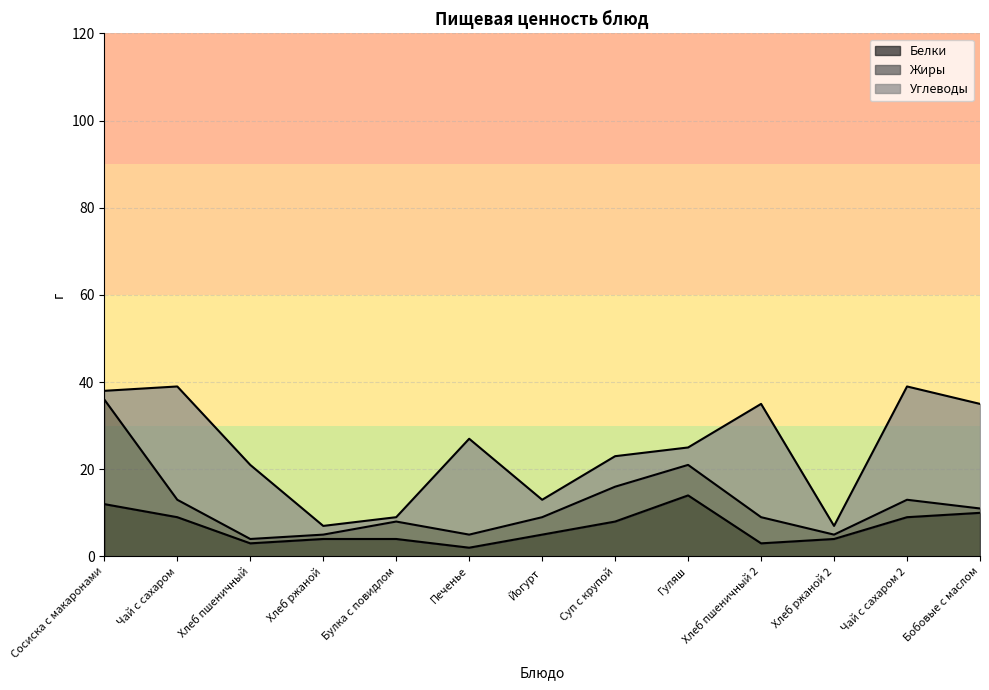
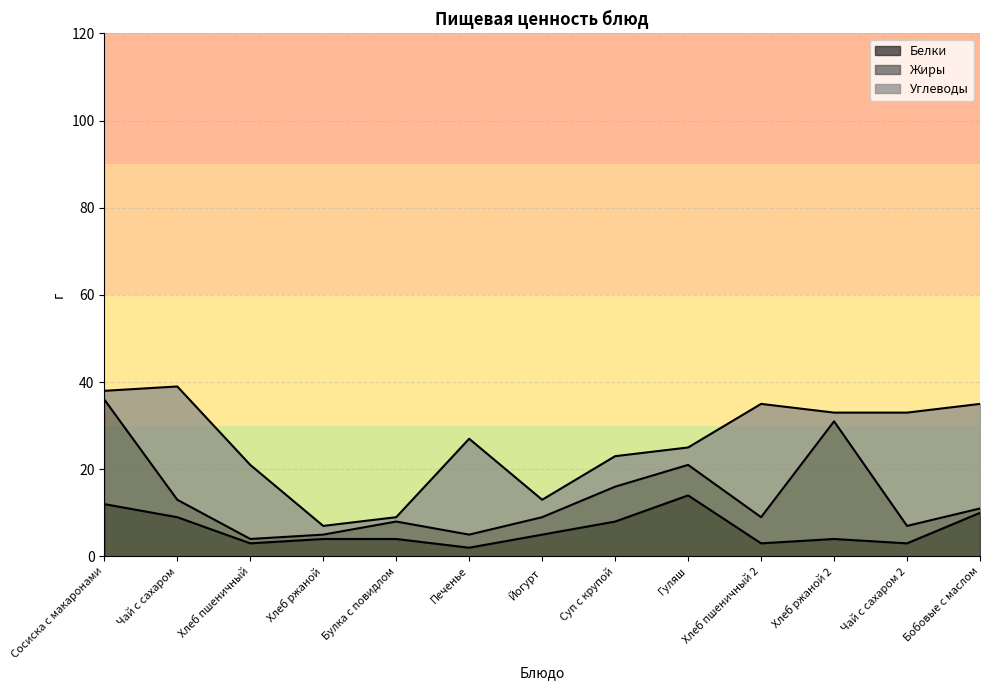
  {
    "Белки": {
      "Сосиска с макаронами": 12,
      "Чай с сахаром": 9,
      "Хлеб пшеничный": 3,
      "Хлеб ржаной": 4,
      "Булка с повидлом": 4,
      "Печенье": 2,
      "Йогурт": 5,
      "Суп с крупой": 8,
      "Гуляш": 14,
      "Хлеб пшеничный 2": 3,
      "Хлеб ржаной 2": 4,
-     "Чай с сахаром 2": 9,
+     "Чай с сахаром 2": 3,
      "Бобовые с маслом": 10
    },
    "Жиры": {
      "Сосиска с макаронами": 24,
      "Чай с сахаром": 4,
      "Хлеб пшеничный": 1,
      "Хлеб ржаной": 1,
      "Булка с повидлом": 4,
      "Печенье": 3,
      "Йогурт": 4,
      "Суп с крупой": 8,
      "Гуляш": 7,
      "Хлеб пшеничный 2": 6,
-     "Хлеб ржаной 2": 1,
+     "Хлеб ржаной 2": 27,
      "Чай с сахаром 2": 4,
      "Бобовые с маслом": 1
    },
    "Углеводы": {
      "Сосиска с макаронами": 2,
      "Чай с сахаром": 26,
      "Хлеб пшеничный": 17,
      "Хлеб ржаной": 2,
      "Булка с повидлом": 1,
      "Печенье": 22,
      "Йогурт": 4,
      "Суп с крупой": 7,
      "Гуляш": 4,
      "Хлеб пшеничный 2": 26,
      "Хлеб ржаной 2": 2,
      "Чай с сахаром 2": 26,
      "Бобовые с маслом": 24
    }
  }
